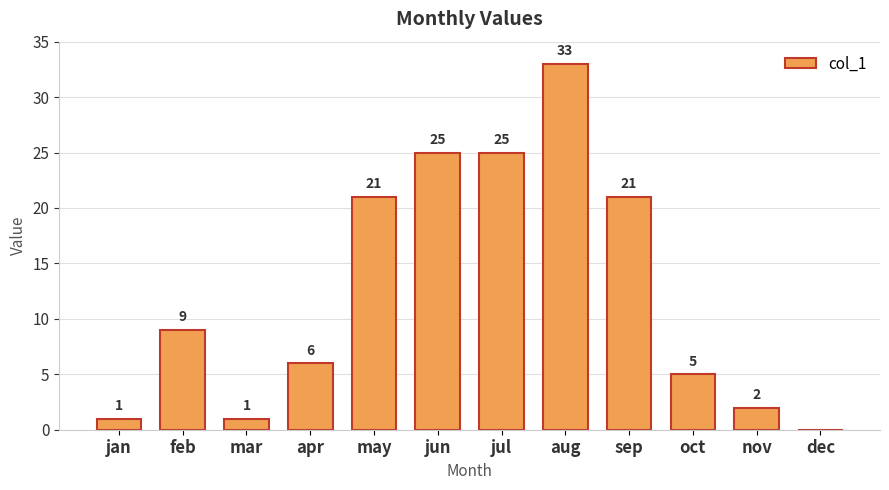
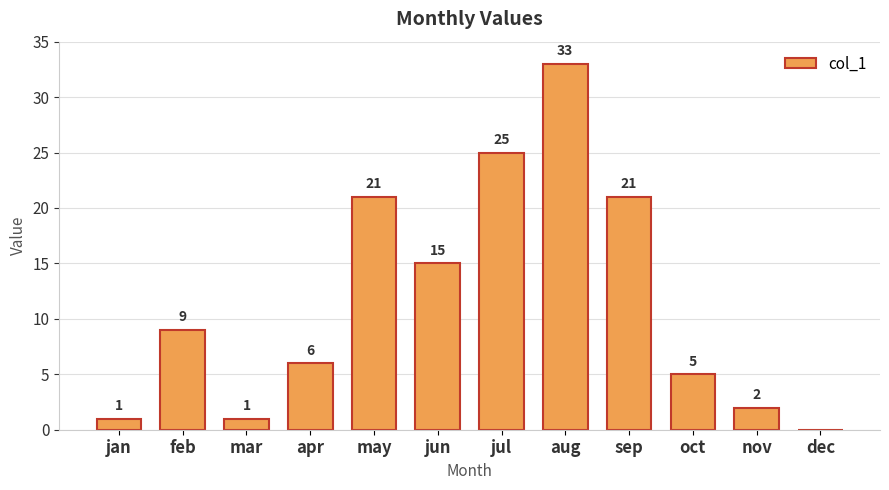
  {
    "jan": 1,
    "feb": 9,
    "mar": 1,
    "apr": 6,
    "may": 21,
-   "jun": 25,
+   "jun": 15,
    "jul": 25,
    "aug": 33,
    "sep": 21,
    "oct": 5,
    "nov": 2
  }
